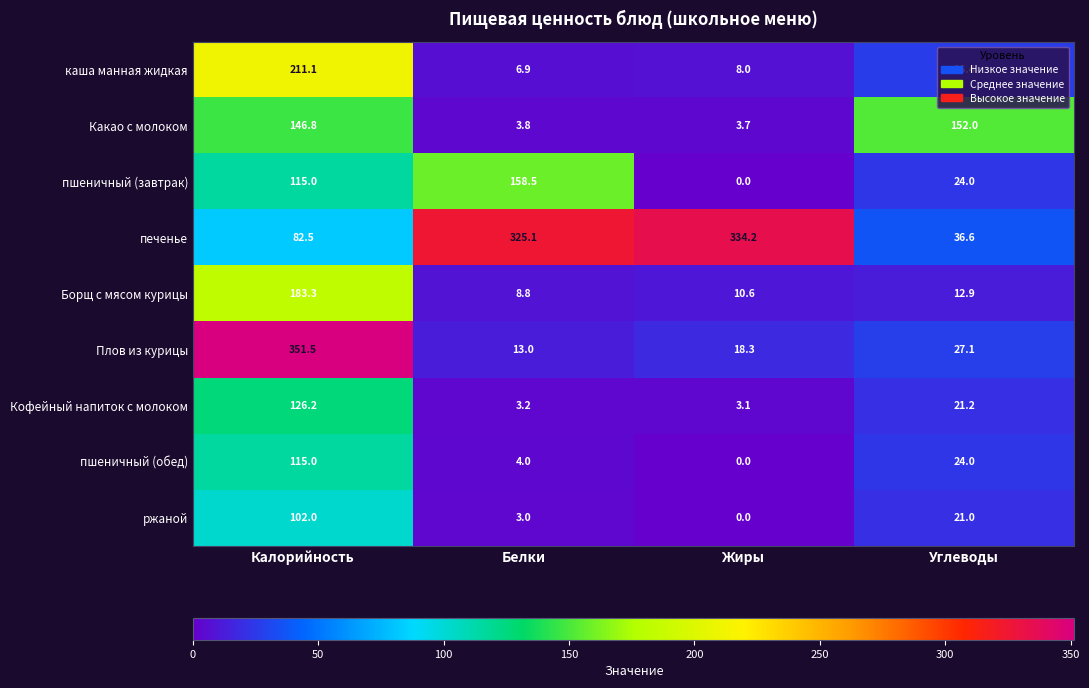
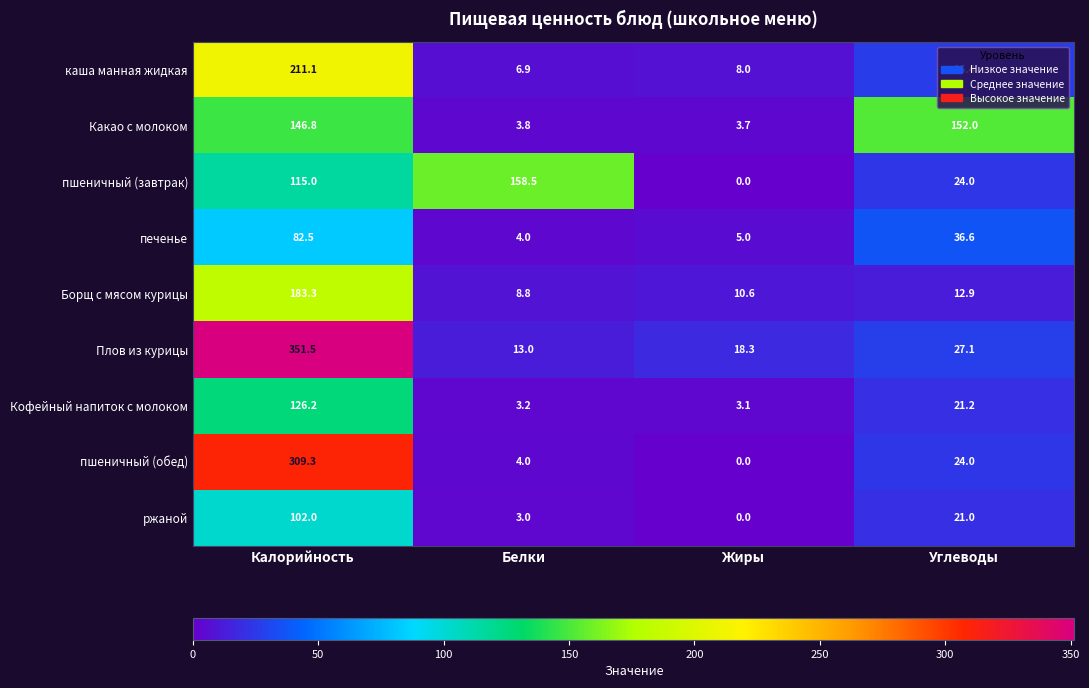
  {
    "каша манная жидкая": {
      "Калорийность": 211.1,
      "Белки": 6.9,
      "Жиры": 8.0
    },
    "Какао с молоком": {
      "Калорийность": 146.8,
      "Белки": 3.8,
      "Жиры": 3.7,
      "Углеводы": 152.0
    },
    "пшеничный (завтрак)": {
      "Калорийность": 115.0,
      "Белки": 158.5,
      "Жиры": 0.0,
      "Углеводы": 24.0
    },
    "печенье": {
      "Калорийность": 82.5,
-     "Белки": 325.1,
-     "Жиры": 334.2,
+     "Белки": 4.0,
+     "Жиры": 5.0,
      "Углеводы": 36.6
    },
    "Борщ с мясом курицы": {
      "Калорийность": 183.3,
      "Белки": 8.8,
      "Жиры": 10.6,
      "Углеводы": 12.9
    },
    "Плов из курицы": {
      "Калорийность": 351.5,
      "Белки": 13.0,
      "Жиры": 18.3,
      "Углеводы": 27.1
    },
    "Кофейный напиток с молоком": {
      "Калорийность": 126.2,
      "Белки": 3.2,
      "Жиры": 3.1,
      "Углеводы": 21.2
    },
    "пшеничный (обед)": {
-     "Калорийность": 115.0,
+     "Калорийность": 309.3,
      "Белки": 4.0,
      "Жиры": 0.0,
      "Углеводы": 24.0
    },
    "ржаной": {
      "Калорийность": 102.0,
      "Белки": 3.0,
      "Жиры": 0.0,
      "Углеводы": 21.0
    }
  }
